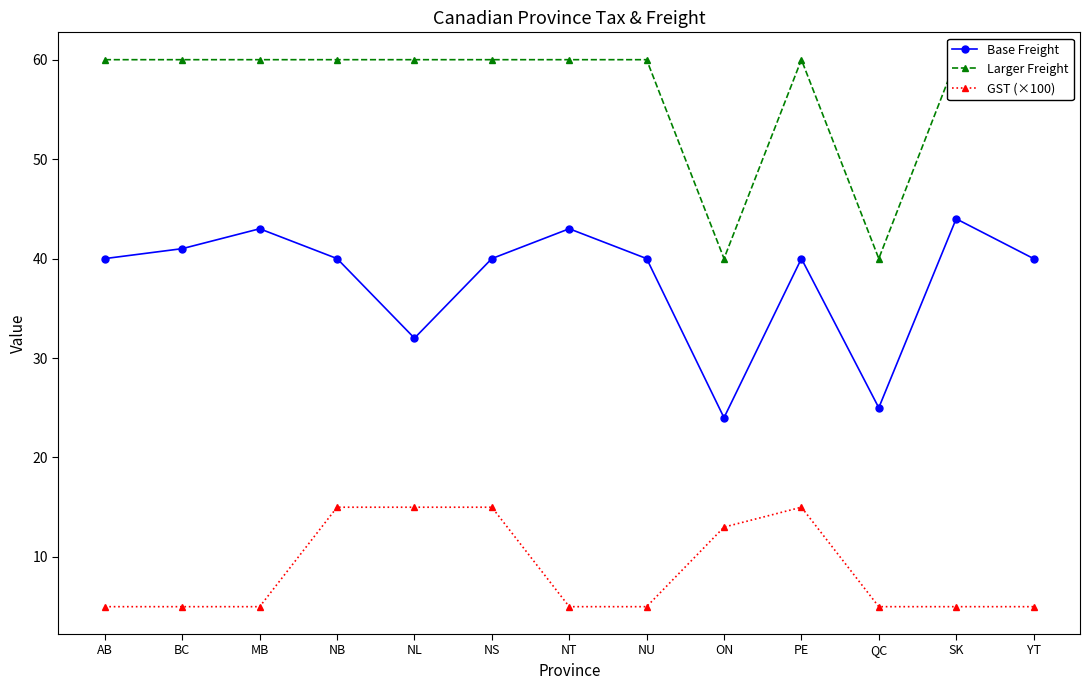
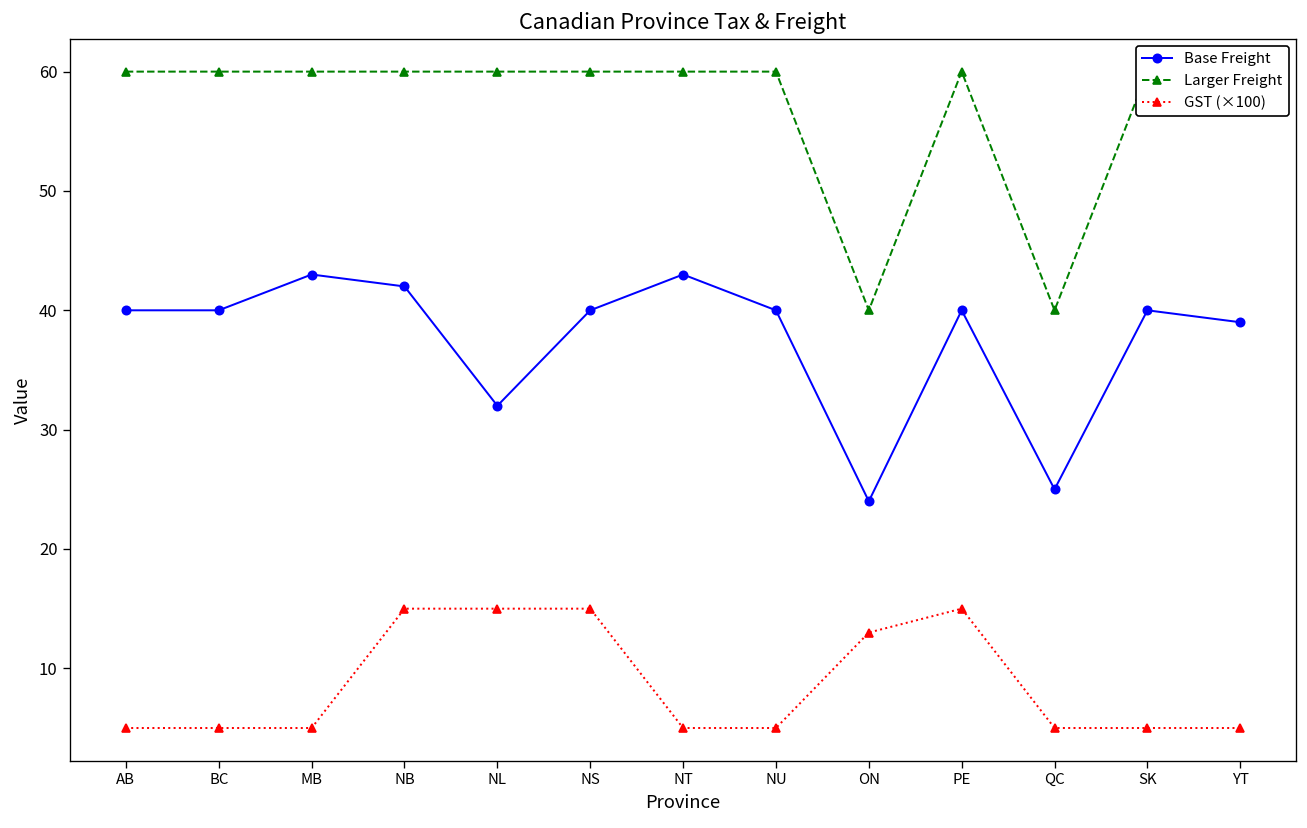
  {
    "Base Freight": {
      "AB": 40,
-     "BC": 41,
+     "BC": 40,
      "MB": 43,
-     "NB": 40,
+     "NB": 42,
      "NL": 32,
      "NS": 40,
      "NT": 43,
      "NU": 40,
      "ON": 24,
      "PE": 40,
      "QC": 25,
-     "SK": 44,
-     "YT": 40
+     "SK": 40,
+     "YT": 39
    },
    "Larger Freight": {
      "AB": 60,
      "BC": 60,
      "MB": 60,
      "NB": 60,
      "NL": 60,
      "NS": 60,
      "NT": 60,
      "NU": 60,
      "ON": 40,
      "PE": 60,
      "QC": 40
    },
    "GST (×100)": {
      "AB": 5,
      "BC": 5,
      "MB": 5,
      "NB": 15,
      "NL": 15,
      "NS": 15,
      "NT": 5,
      "NU": 5,
      "ON": 13,
      "PE": 15,
      "QC": 5,
      "SK": 5,
      "YT": 5
    }
  }
